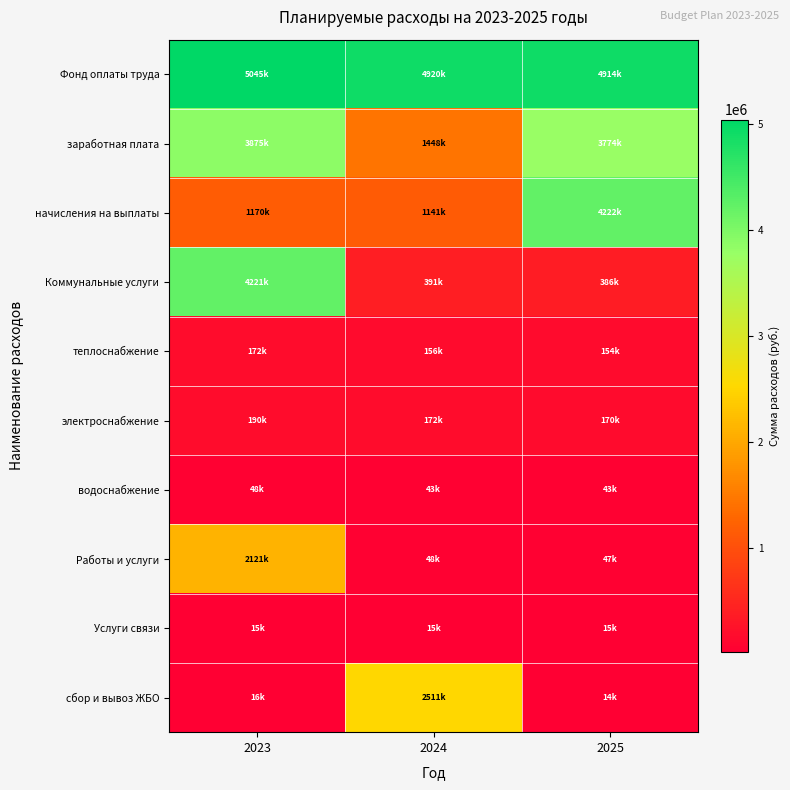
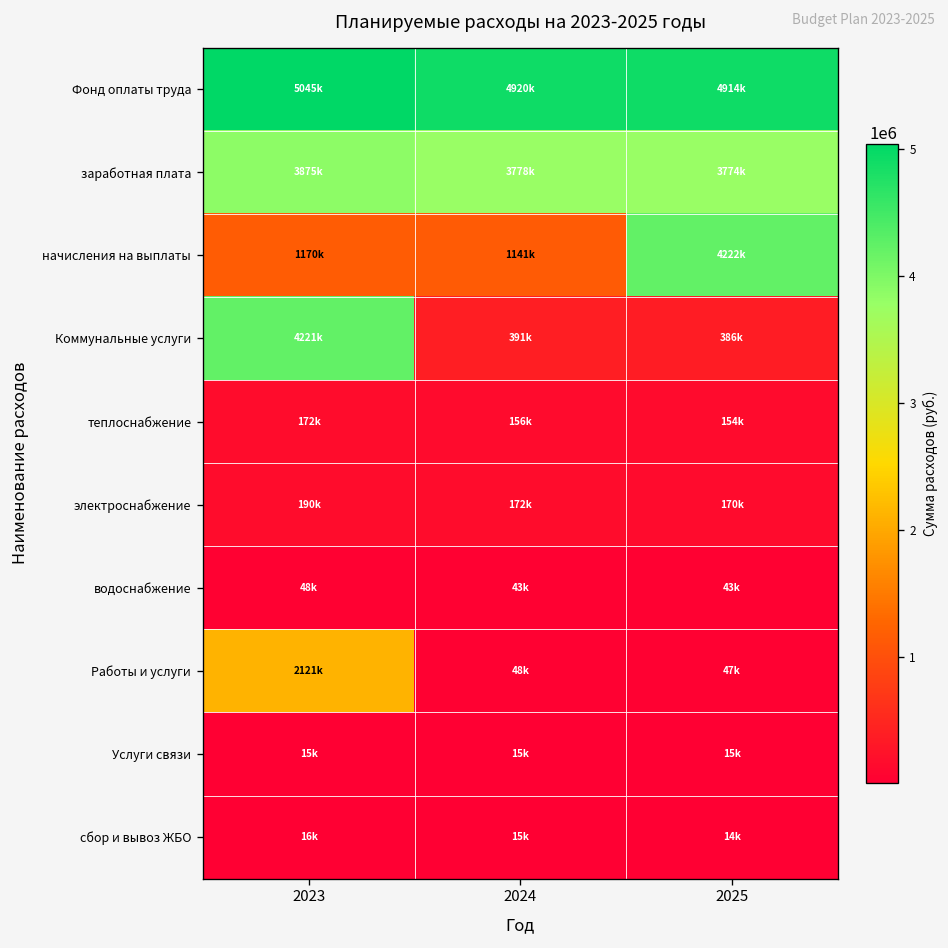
  {
    "Фонд оплаты труда": {
      "2023": "5045k",
      "2024": "4920k",
      "2025": "4914k"
    },
    "заработная плата": {
      "2023": "3875k",
-     "2024": "1448k",
+     "2024": "3778k",
      "2025": "3774k"
    },
    "начисления на выплаты": {
      "2023": "1170k",
      "2024": "1141k",
      "2025": "4222k"
    },
    "Коммунальные услуги": {
      "2023": "4221k",
      "2024": "391k",
      "2025": "386k"
    },
    "теплоснабжение": {
      "2023": "172k",
      "2024": "156k",
      "2025": "154k"
    },
    "электроснабжение": {
      "2023": "190k",
      "2024": "172k",
      "2025": "170k"
    },
    "водоснабжение": {
      "2023": "48k",
      "2024": "43k",
      "2025": "43k"
    },
    "Работы и услуги": {
      "2023": "2121k",
      "2024": "48k",
      "2025": "47k"
    },
    "Услуги связи": {
      "2023": "15k",
      "2024": "15k",
      "2025": "15k"
    },
    "сбор и вывоз ЖБО": {
      "2023": "16k",
-     "2024": "2511k",
+     "2024": "15k",
      "2025": "14k"
    }
  }
